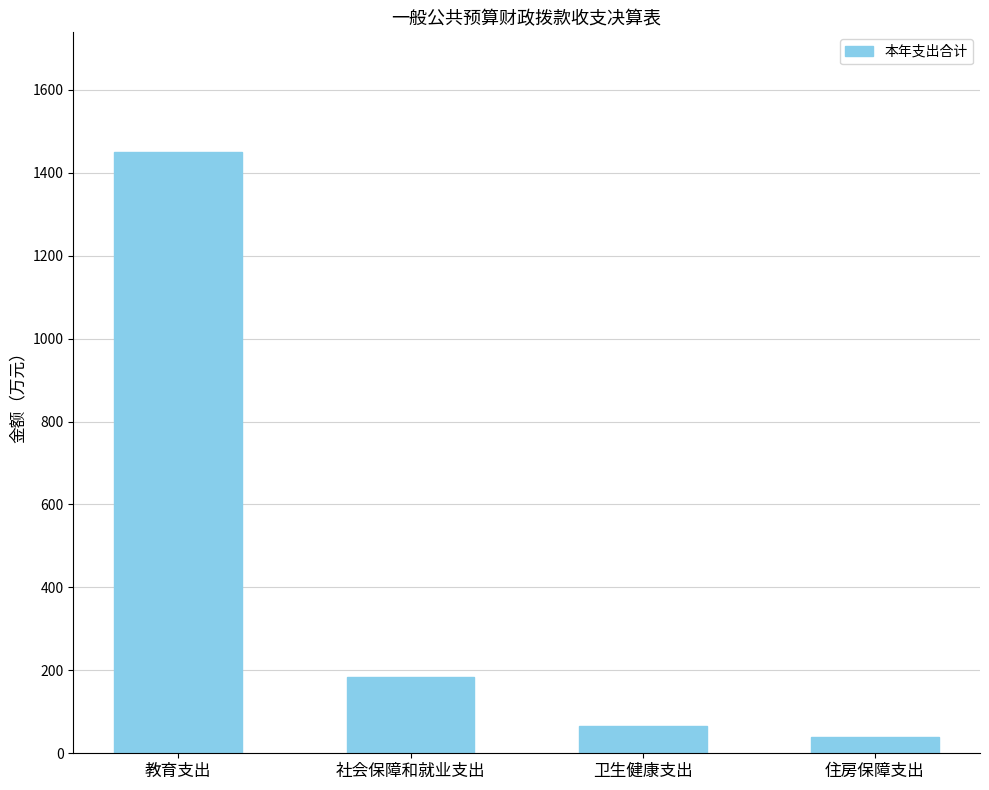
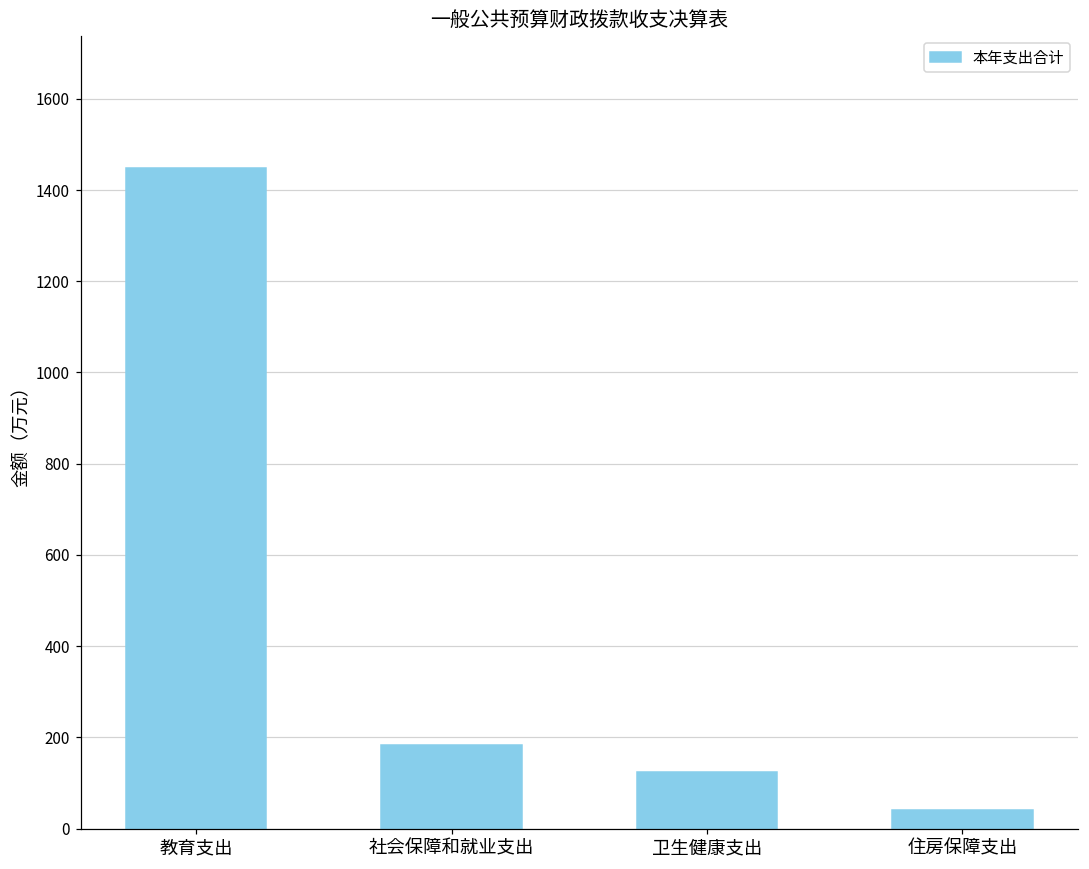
  {
    "教育支出": 1450,
    "社会保障和就业支出": 180,
-   "卫生健康支出": 70,
+   "卫生健康支出": 120,
    "住房保障支出": 40
  }
